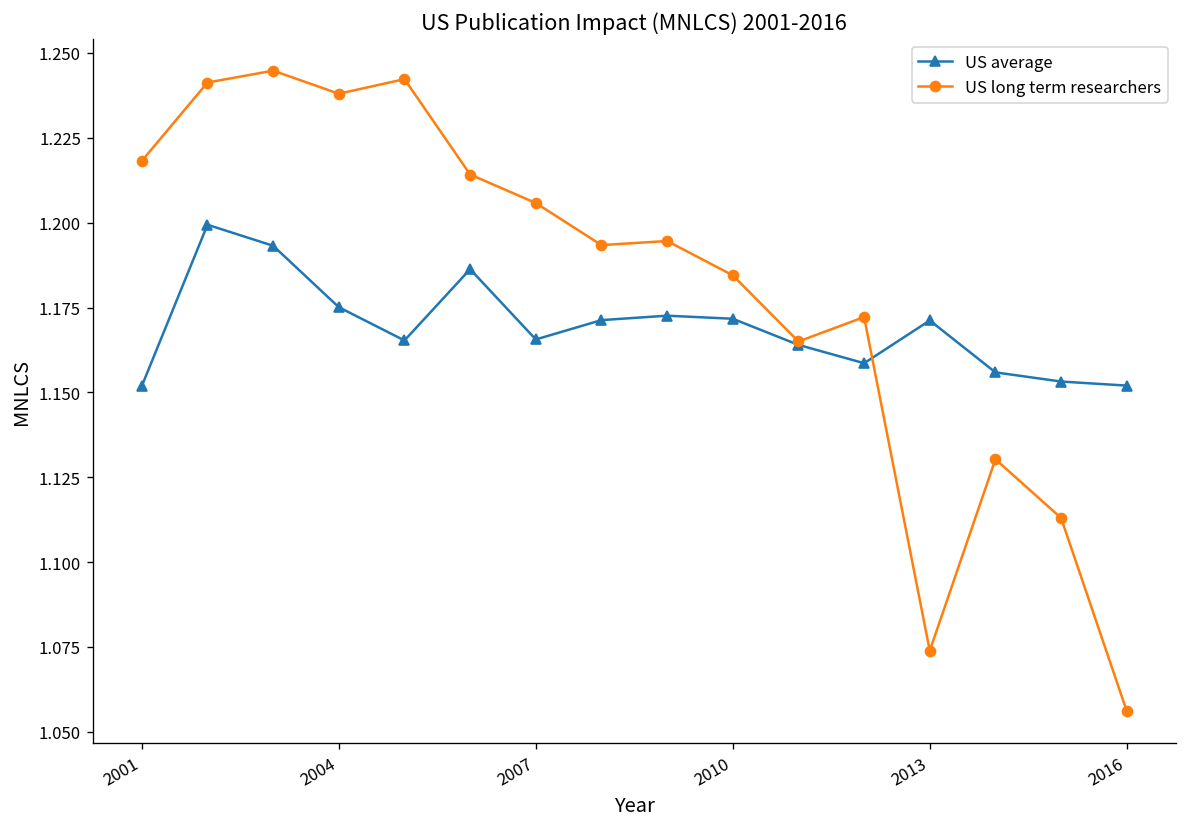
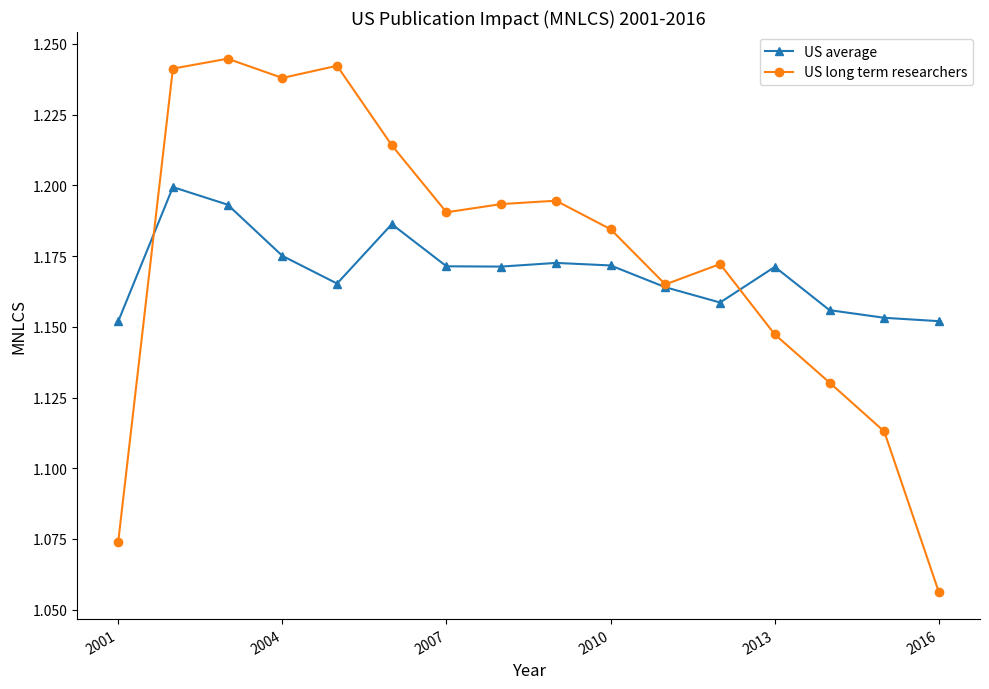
  {
    "US average": {
      "2001": 1.152,
      "2004": 1.175,
-     "2007": 1.166,
+     "2007": 1.171,
      "2010": 1.172,
      "2013": 1.171,
      "2016": 1.152
    },
    "US long term researchers": {
-     "2001": 1.218,
+     "2001": 1.074,
      "2004": 1.238,
-     "2007": 1.206,
+     "2007": 1.191,
      "2010": 1.185,
-     "2013": 1.074,
+     "2013": 1.147,
      "2016": 1.056
    }
  }
